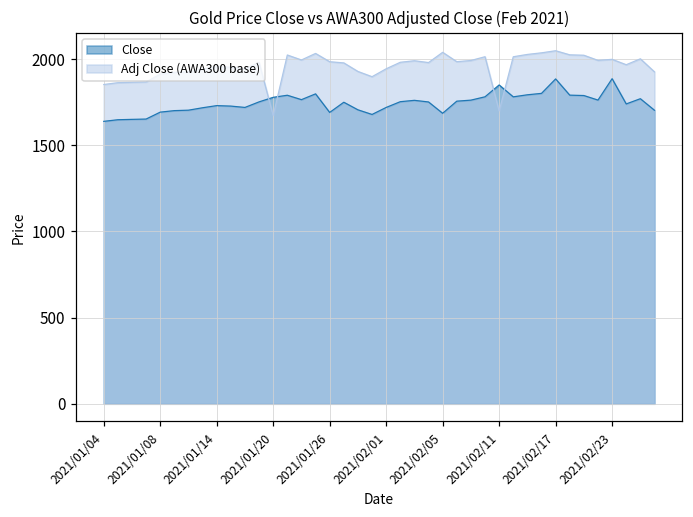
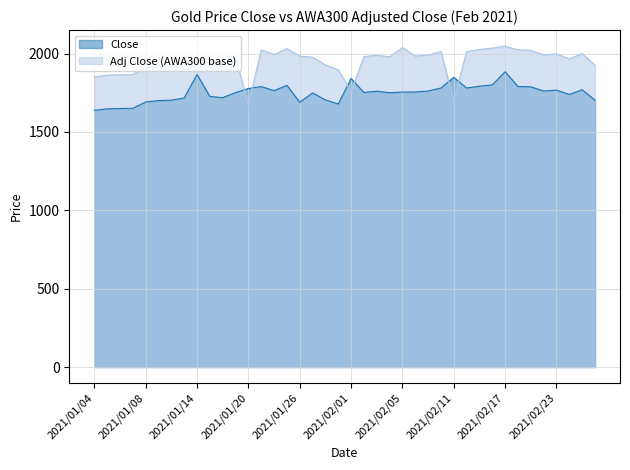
  {
    "Close": {
      "2021/01/04": 1640,
      "2021/01/08": 1690,
-     "2021/01/14": 1730,
+     "2021/01/14": 1870,
      "2021/01/20": 1780,
      "2021/01/26": 1690,
-     "2021/02/01": 1720,
-     "2021/02/05": 1690,
+     "2021/02/01": 1840,
+     "2021/02/05": 1750,
      "2021/02/11": 1850,
      "2021/02/17": 1880,
-     "2021/02/23": 1890
+     "2021/02/23": 1770
    },
    "Adj Close (AWA300 base)": {
      "2021/01/04": 1850,
      "2021/01/20": 1670,
      "2021/01/26": 1980,
-     "2021/02/01": 1940,
+     "2021/02/01": 1760,
      "2021/02/05": 2040,
      "2021/02/11": 1700,
      "2021/02/17": 2050,
      "2021/02/23": 2000
    }
  }
